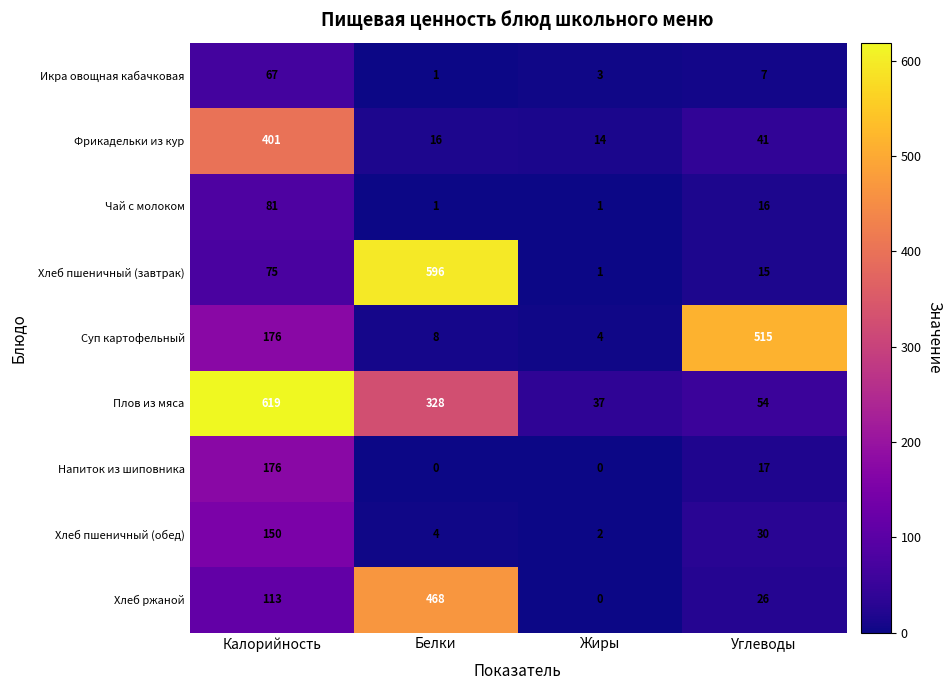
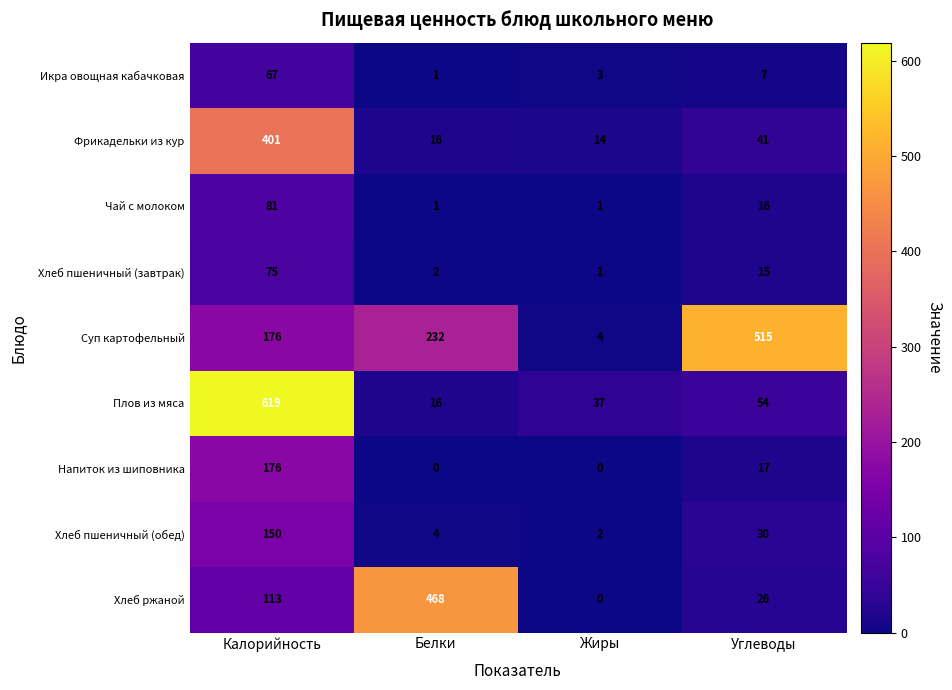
  {
    "Икра овощная кабачковая": {
      "Калорийность": 67,
      "Белки": 1,
      "Жиры": 3,
      "Углеводы": 7
    },
    "Фрикадельки из кур": {
      "Калорийность": 401,
      "Белки": 16,
      "Жиры": 14,
      "Углеводы": 41
    },
    "Чай с молоком": {
      "Калорийность": 81,
      "Белки": 1,
      "Жиры": 1,
      "Углеводы": 16
    },
    "Хлеб пшеничный (завтрак)": {
      "Калорийность": 75,
-     "Белки": 596,
+     "Белки": 2,
      "Жиры": 1,
      "Углеводы": 15
    },
    "Суп картофельный": {
      "Калорийность": 176,
-     "Белки": 8,
+     "Белки": 232,
      "Жиры": 4,
      "Углеводы": 515
    },
    "Плов из мяса": {
      "Калорийность": 619,
-     "Белки": 328,
+     "Белки": 16,
      "Жиры": 37,
      "Углеводы": 54
    },
    "Напиток из шиповника": {
      "Калорийность": 176,
      "Белки": 0,
      "Жиры": 0,
      "Углеводы": 17
    },
    "Хлеб пшеничный (обед)": {
      "Калорийность": 150,
      "Белки": 4,
      "Жиры": 2,
      "Углеводы": 30
    },
    "Хлеб ржаной": {
      "Калорийность": 113,
      "Белки": 468,
      "Жиры": 0,
      "Углеводы": 26
    }
  }
